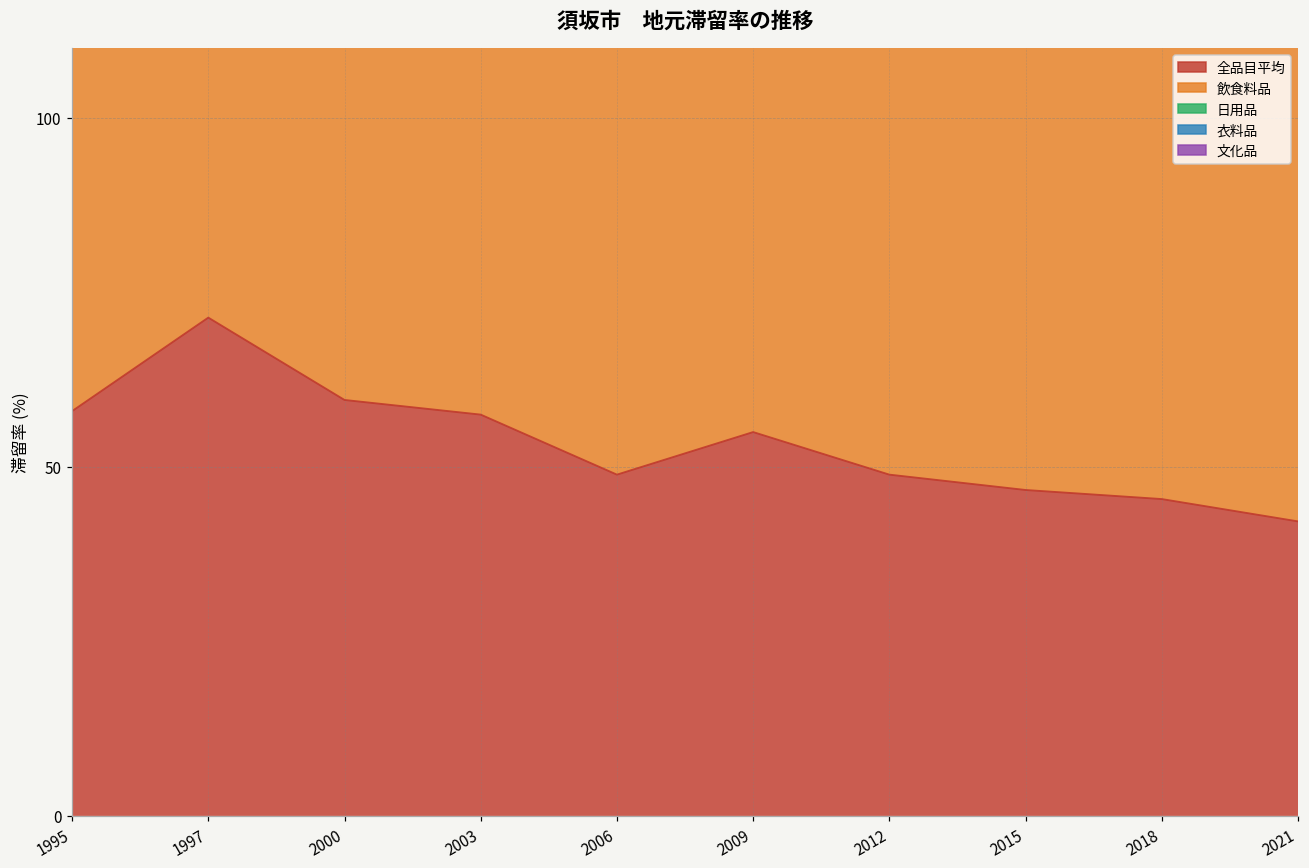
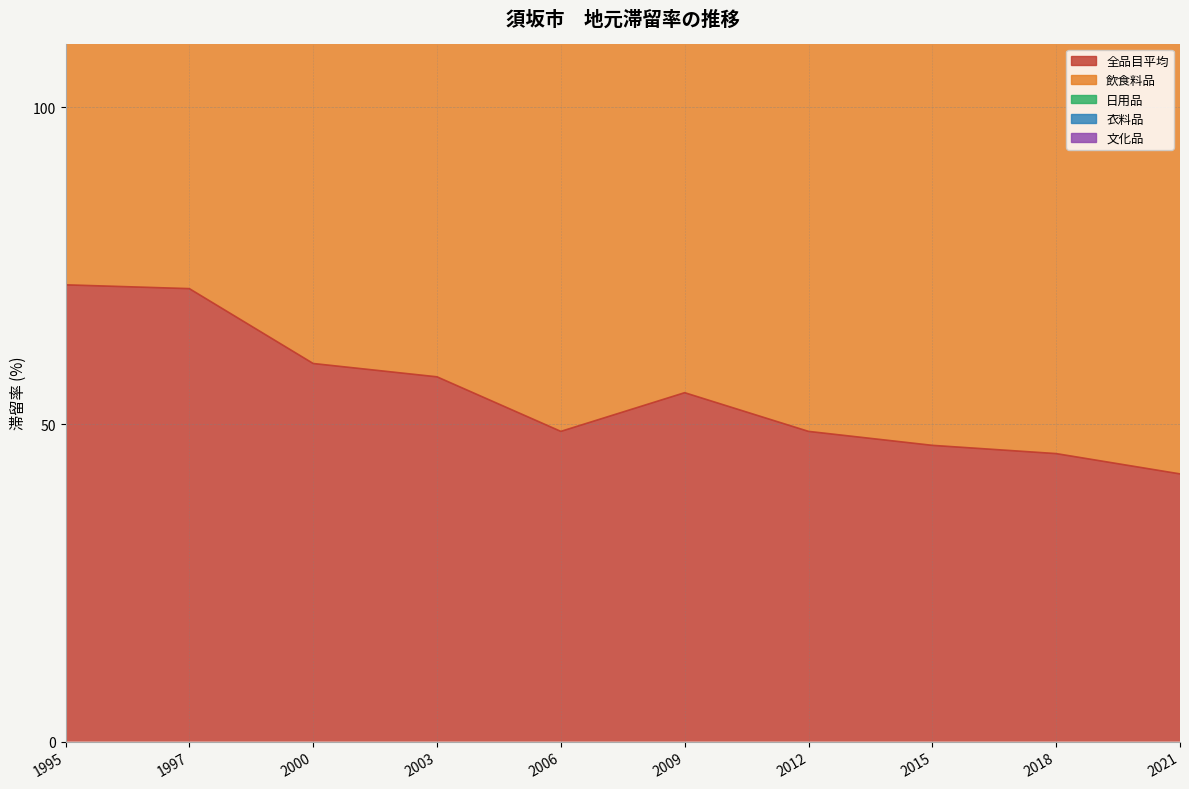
  {
    "全品目平均": {
-     "1995": 58,
+     "1995": 72,
      "1997": 71,
      "2000": 60,
      "2003": 58,
      "2006": 49,
      "2009": 55,
      "2012": 49,
      "2015": 47,
      "2018": 45,
      "2021": 42
    }
  }
